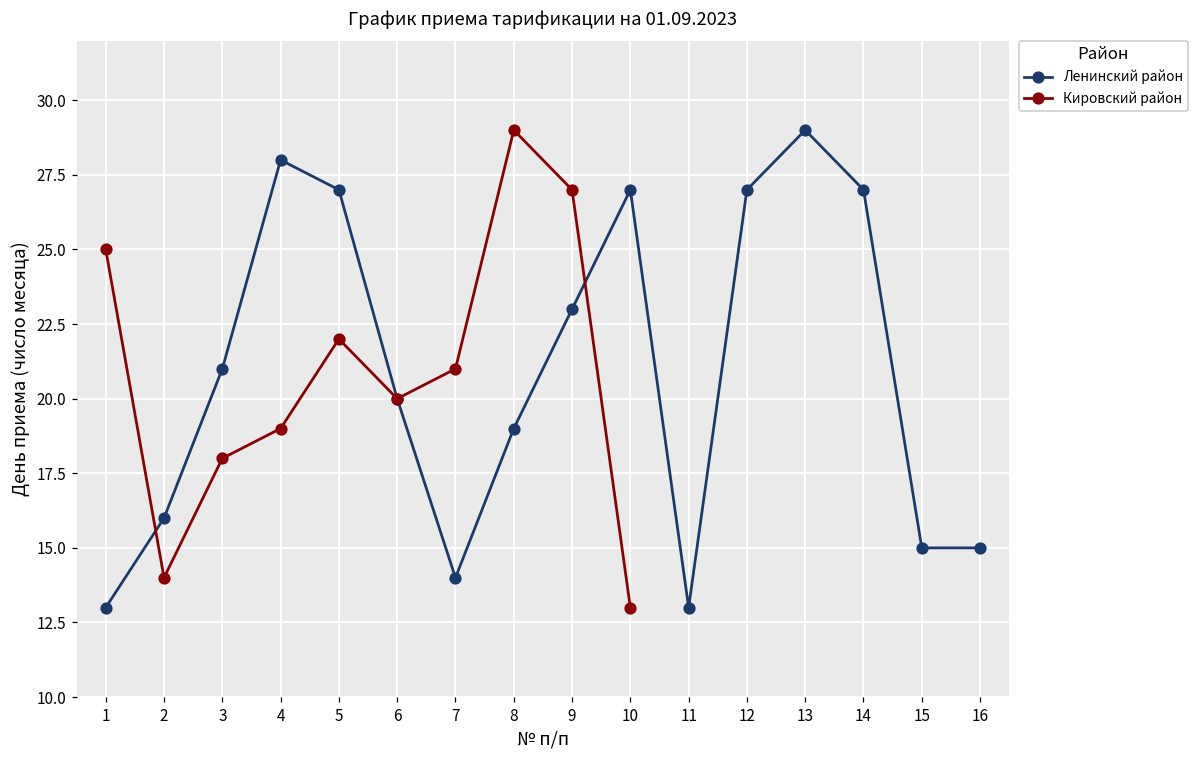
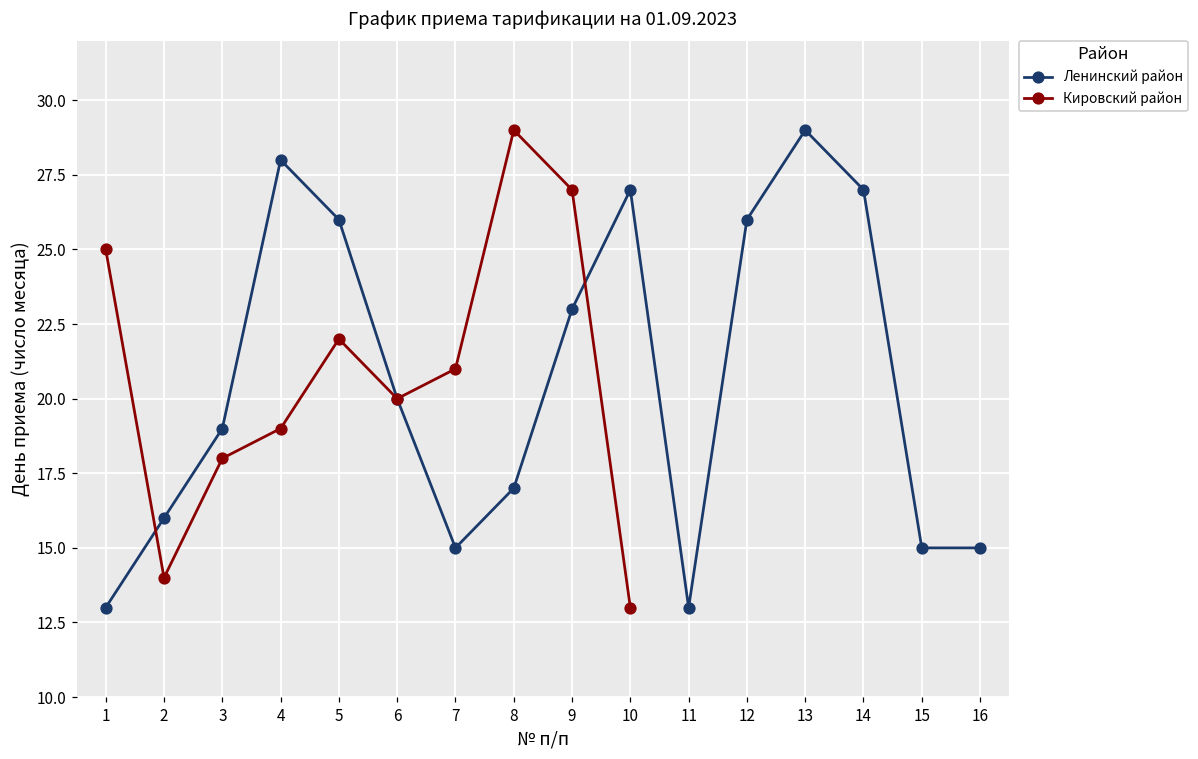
  {
    "Ленинский район": {
      "1": 13,
      "2": 16,
-     "3": 21,
+     "3": 19,
      "4": 28,
-     "5": 27,
-     "7": 14,
-     "8": 19,
+     "5": 26,
+     "7": 15,
+     "8": 17,
      "9": 23,
      "10": 27,
      "11": 13,
-     "12": 27,
+     "12": 26,
      "13": 29,
      "14": 27,
      "15": 15,
      "16": 15
    },
    "Кировский район": {
      "1": 25,
      "2": 14,
      "3": 18,
      "4": 19,
      "5": 22,
      "7": 21,
      "8": 29,
      "9": 27,
      "10": 13
    }
  }
